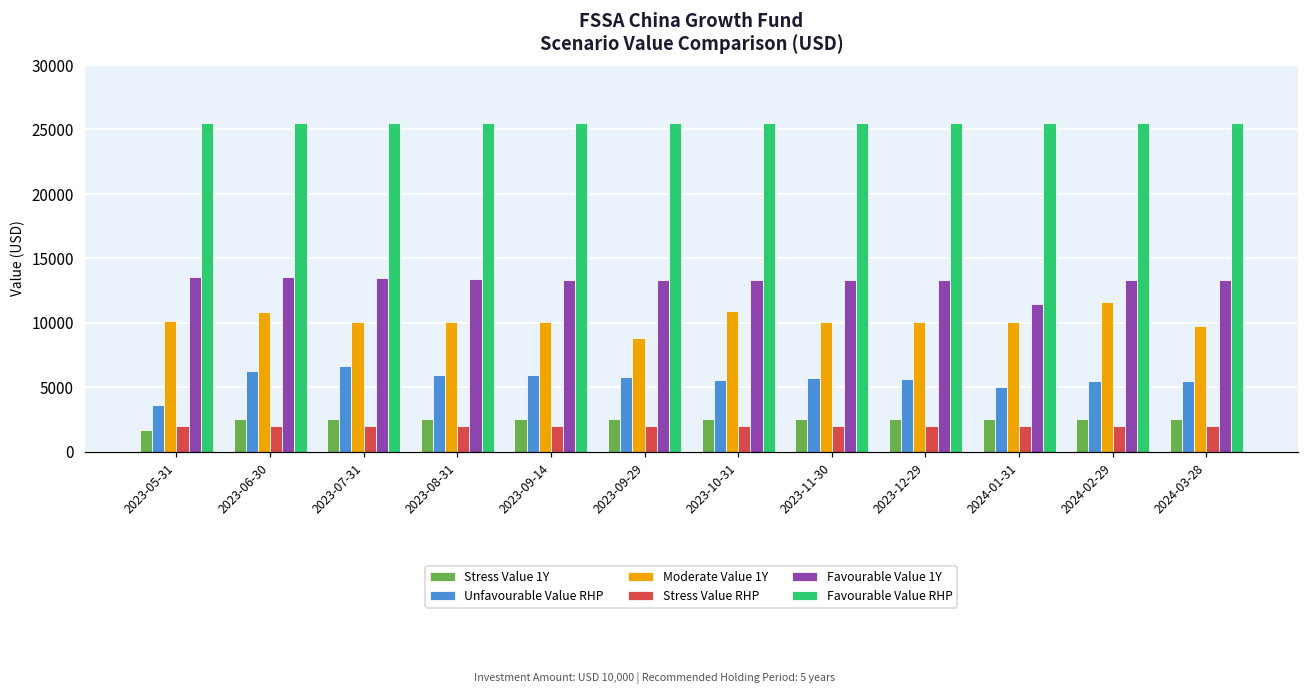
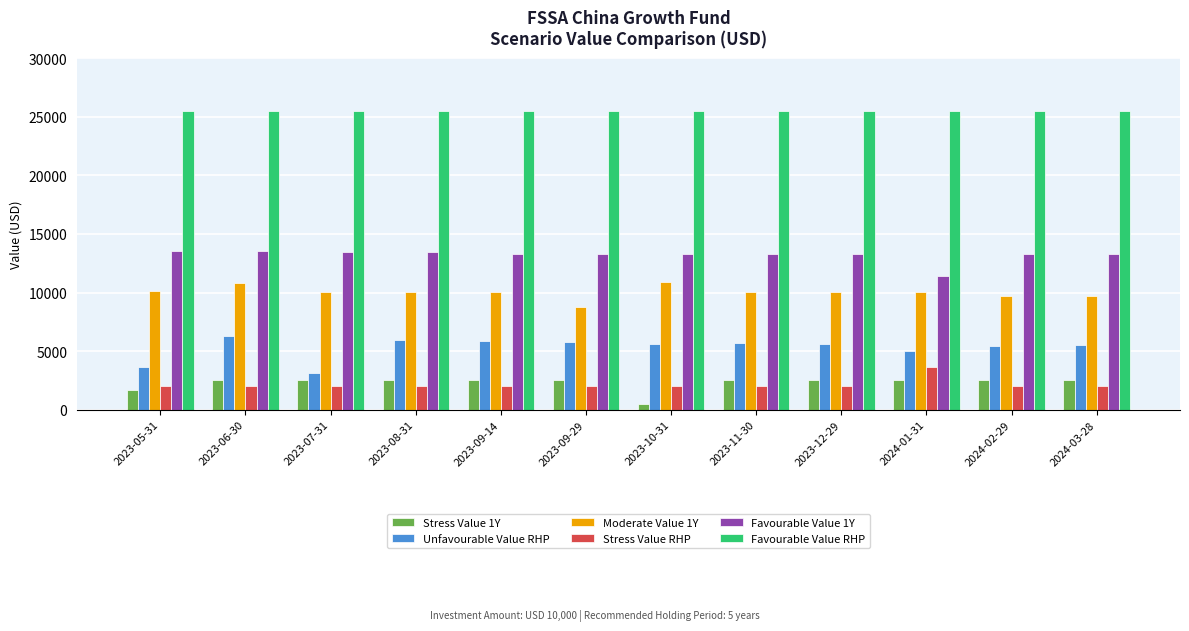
  {
    "Stress Value 1Y": {
      "2023-05-31": 1600,
      "2023-06-30": 2500,
      "2023-07-31": 2500,
      "2023-08-31": 2500,
      "2023-09-14": 2500,
      "2023-09-29": 2500,
-     "2023-10-31": 2500,
+     "2023-10-31": 500,
      "2023-11-30": 2500,
      "2023-12-29": 2500,
      "2024-01-31": 2500,
      "2024-02-29": 2500,
      "2024-03-28": 2500
    },
    "Unfavourable Value RHP": {
      "2023-05-31": 3600,
      "2023-06-30": 6300,
-     "2023-07-31": 6600,
+     "2023-07-31": 3200,
      "2023-08-31": 5900,
      "2023-09-14": 5900,
      "2023-09-29": 5800,
      "2023-10-31": 5600,
      "2023-11-30": 5700,
      "2023-12-29": 5600,
      "2024-01-31": 5000,
      "2024-02-29": 5500,
      "2024-03-28": 5500
    },
    "Moderate Value 1Y": {
      "2023-05-31": 10100,
      "2023-06-30": 10800,
      "2023-07-31": 10000,
      "2023-08-31": 10000,
      "2023-09-14": 10000,
      "2023-09-29": 8800,
      "2023-10-31": 10900,
      "2023-11-30": 10000,
      "2023-12-29": 10000,
      "2024-01-31": 10000,
-     "2024-02-29": 11600,
+     "2024-02-29": 9700,
      "2024-03-28": 9700
    },
    "Stress Value RHP": {
      "2023-05-31": 2000,
      "2023-06-30": 2000,
      "2023-07-31": 2000,
      "2023-08-31": 2000,
      "2023-09-14": 2000,
      "2023-09-29": 2000,
      "2023-10-31": 2000,
      "2023-11-30": 2000,
      "2023-12-29": 2000,
-     "2024-01-31": 2000,
+     "2024-01-31": 3600,
      "2024-02-29": 2000,
      "2024-03-28": 2000
    },
    "Favourable Value 1Y": {
      "2023-05-31": 13600,
      "2023-06-30": 13500,
      "2023-07-31": 13400,
      "2023-08-31": 13400,
      "2023-09-14": 13300,
      "2023-09-29": 13300,
      "2023-10-31": 13300,
      "2023-11-30": 13300,
      "2023-12-29": 13300,
      "2024-01-31": 11400,
      "2024-02-29": 13300,
      "2024-03-28": 13300
    },
    "Favourable Value RHP": {
      "2023-05-31": 25500,
      "2023-06-30": 25500,
      "2023-07-31": 25500,
      "2023-08-31": 25500,
      "2023-09-14": 25500,
      "2023-09-29": 25500,
      "2023-10-31": 25500,
      "2023-11-30": 25500,
      "2023-12-29": 25500,
      "2024-01-31": 25500,
      "2024-02-29": 25500,
      "2024-03-28": 25500
    }
  }
